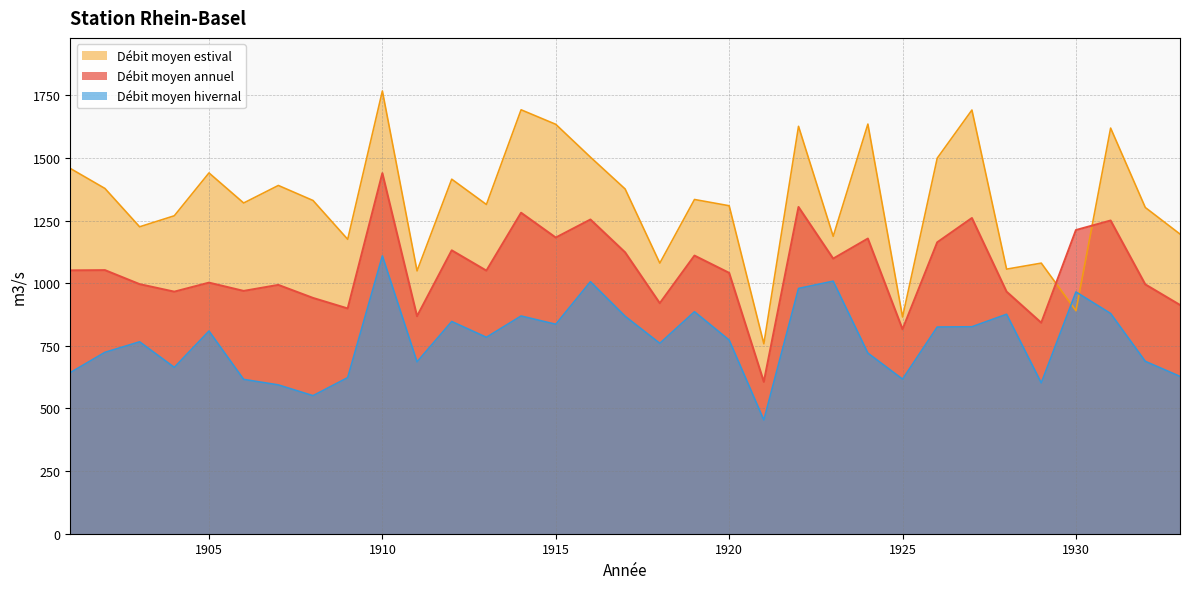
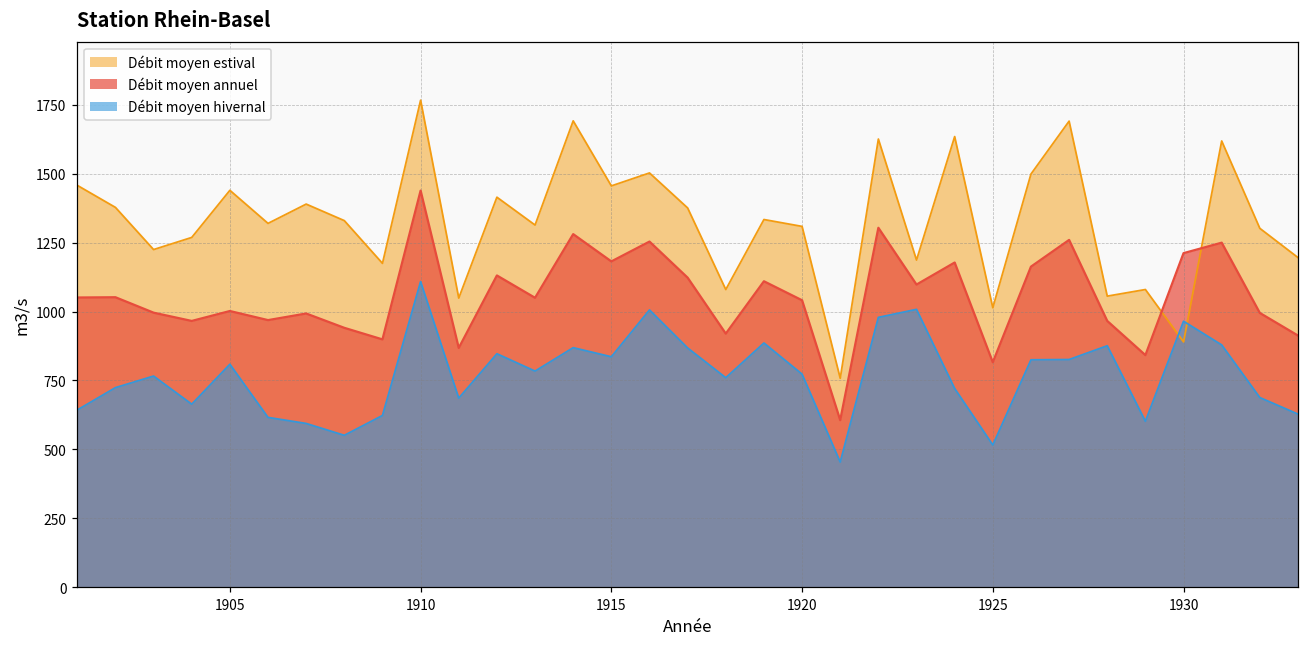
  {
    "Débit moyen estival": {
      "1905": 1440,
      "1910": 1770,
-     "1915": 1630,
+     "1915": 1460,
      "1920": 1310,
-     "1925": 870,
+     "1925": 1010,
      "1930": 890
    },
    "Débit moyen annuel": {
      "1905": 1000,
      "1910": 1440,
      "1915": 1180,
      "1920": 1040,
      "1925": 820,
      "1930": 1210
    },
    "Débit moyen hivernal": {
      "1905": 810,
      "1910": 1110,
      "1915": 840,
      "1920": 770,
-     "1925": 620,
+     "1925": 520,
      "1930": 970
    }
  }
